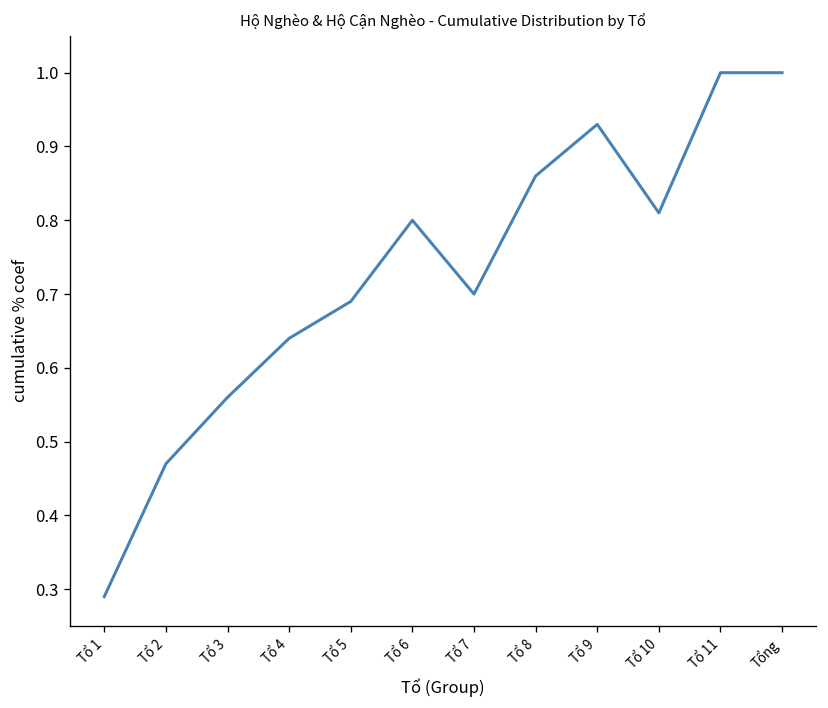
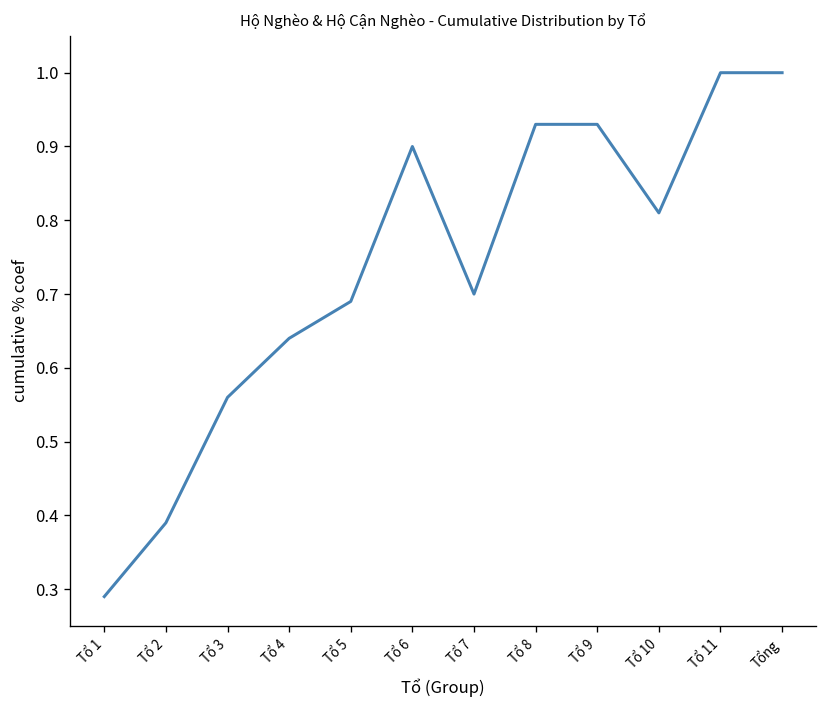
  {
    "Tổ 1": 0.29,
-   "Tổ 2": 0.47,
+   "Tổ 2": 0.39,
    "Tổ 3": 0.56,
    "Tổ 4": 0.64,
    "Tổ 5": 0.69,
-   "Tổ 6": 0.8,
+   "Tổ 6": 0.9,
    "Tổ 7": 0.70,
-   "Tổ 8": 0.86,
+   "Tổ 8": 0.93,
    "Tổ 9": 0.93,
    "Tổ 10": 0.81,
    "Tổ 11": 1.00,
    "Tổng": 1.00
  }
